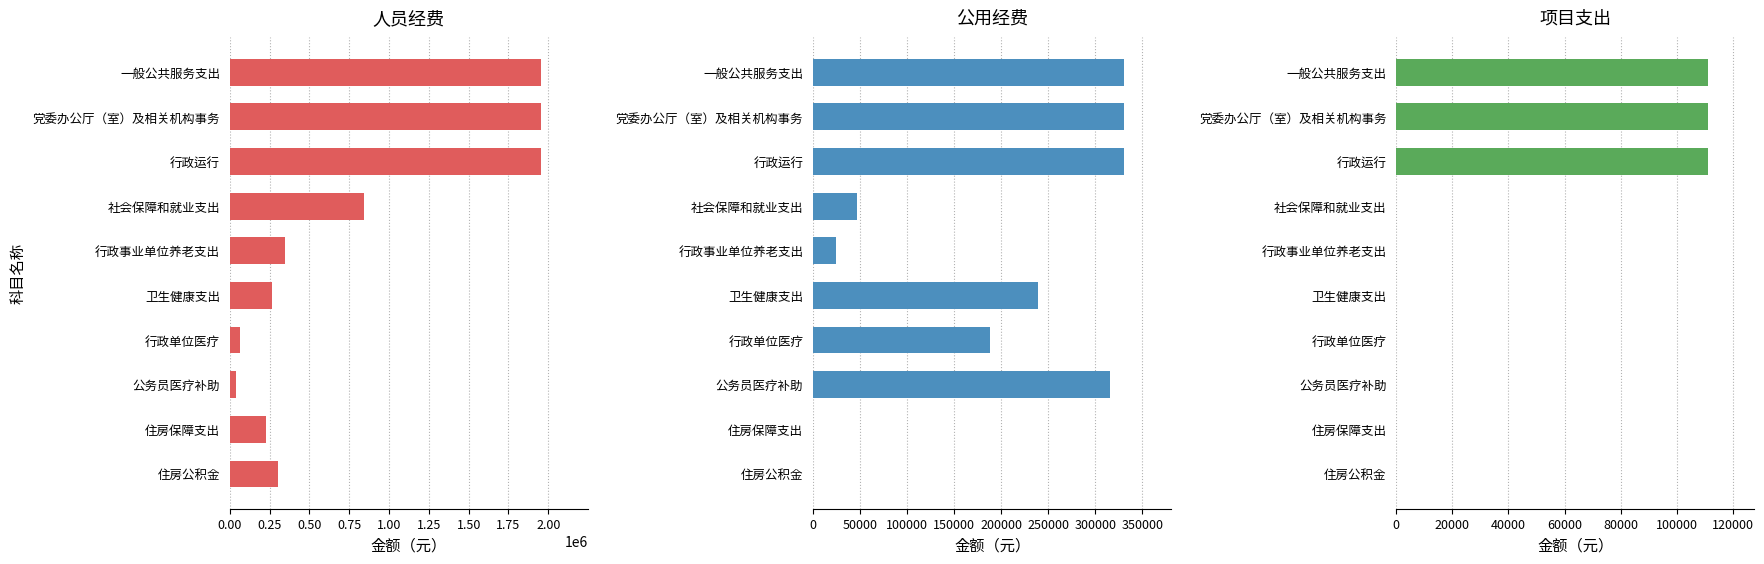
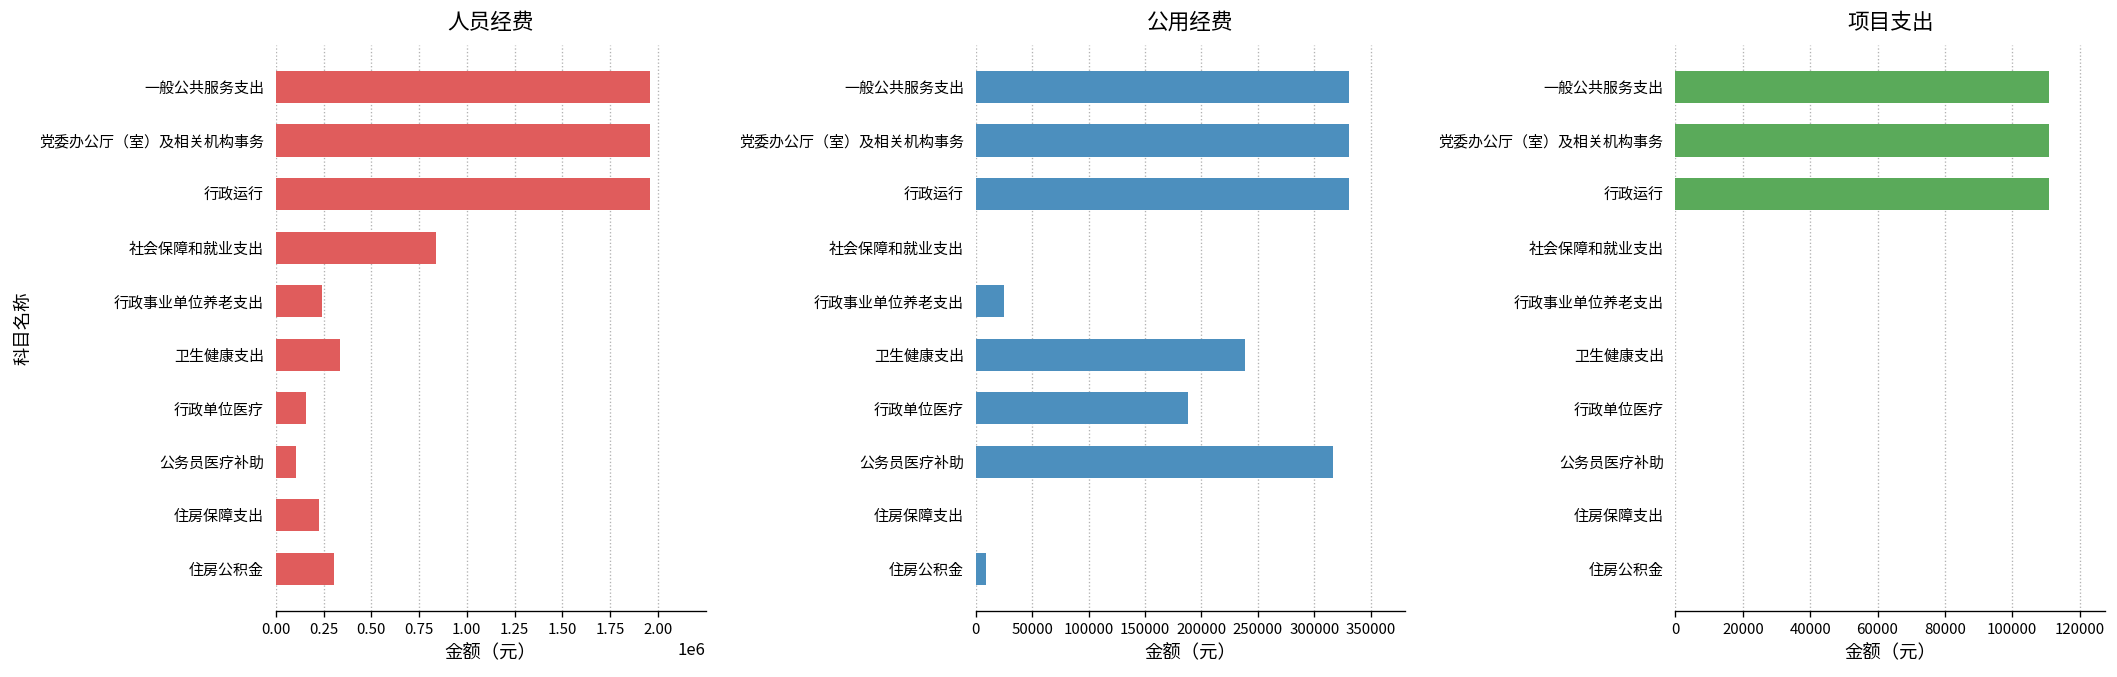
  {
    "人员经费": {
      "一般公共服务支出": 1960000,
      "党委办公厅（室）及相关机构事务": 1960000,
      "行政运行": 1960000,
      "社会保障和就业支出": 840000,
-     "行政事业单位养老支出": 340000,
-     "卫生健康支出": 260000,
-     "行政单位医疗": 70000,
-     "公务员医疗补助": 40000,
+     "行政事业单位养老支出": 240000,
+     "卫生健康支出": 340000,
+     "行政单位医疗": 160000,
+     "公务员医疗补助": 110000,
      "住房保障支出": 230000,
      "住房公积金": 300000
    },
    "公用经费": {
      "一般公共服务支出": 330000,
      "党委办公厅（室）及相关机构事务": 330000,
      "行政运行": 330000,
-     "社会保障和就业支出": 50000,
+     "社会保障和就业支出": 0,
      "行政事业单位养老支出": 20000,
      "卫生健康支出": 240000,
      "行政单位医疗": 190000,
      "公务员医疗补助": 320000,
      "住房保障支出": 0,
-     "住房公积金": 0
+     "住房公积金": 10000
    },
    "项目支出": {
      "一般公共服务支出": 111000,
      "党委办公厅（室）及相关机构事务": 111000,
      "行政运行": 111000,
      "社会保障和就业支出": 0,
      "行政事业单位养老支出": 0,
      "卫生健康支出": 0,
      "行政单位医疗": 0,
      "公务员医疗补助": 0,
      "住房保障支出": 0,
      "住房公积金": 0
    }
  }
